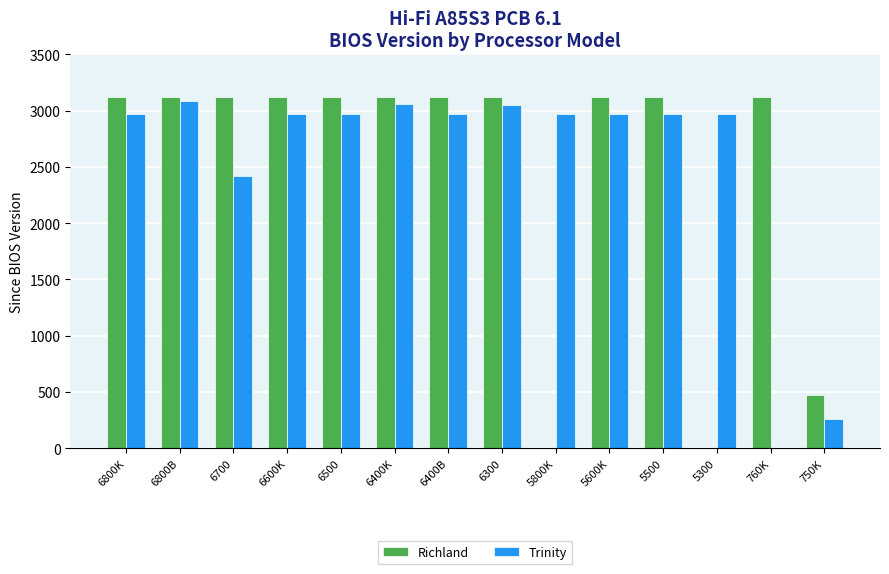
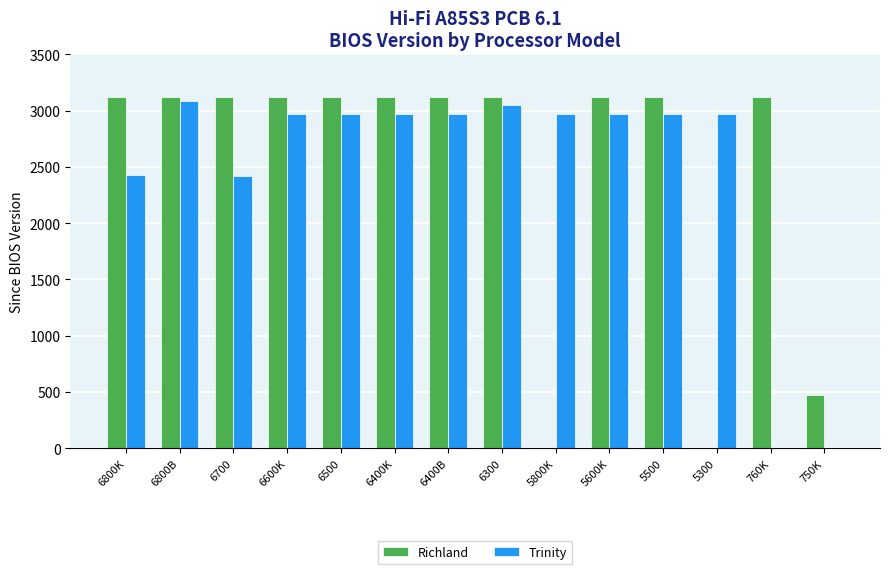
  {
    "Richland": {
      "6800K": 3120,
      "6800B": 3120,
      "6700": 3120,
      "6600K": 3120,
      "6500": 3120,
      "6400K": 3120,
      "6400B": 3120,
      "6300": 3120,
      "5800K": 0,
      "5600K": 3120,
      "5500": 3120,
      "5300": 0,
      "760K": 3120,
      "750K": 470
    },
    "Trinity": {
-     "6800K": 2970,
+     "6800K": 2430,
      "6800B": 3090,
      "6700": 2420,
      "6600K": 2970,
      "6500": 2970,
-     "6400K": 3060,
+     "6400K": 2970,
      "6400B": 2970,
      "6300": 3050,
      "5800K": 2970,
      "5600K": 2970,
      "5500": 2970,
      "5300": 2970,
      "760K": 0,
-     "750K": 260
+     "750K": 0
    }
  }
